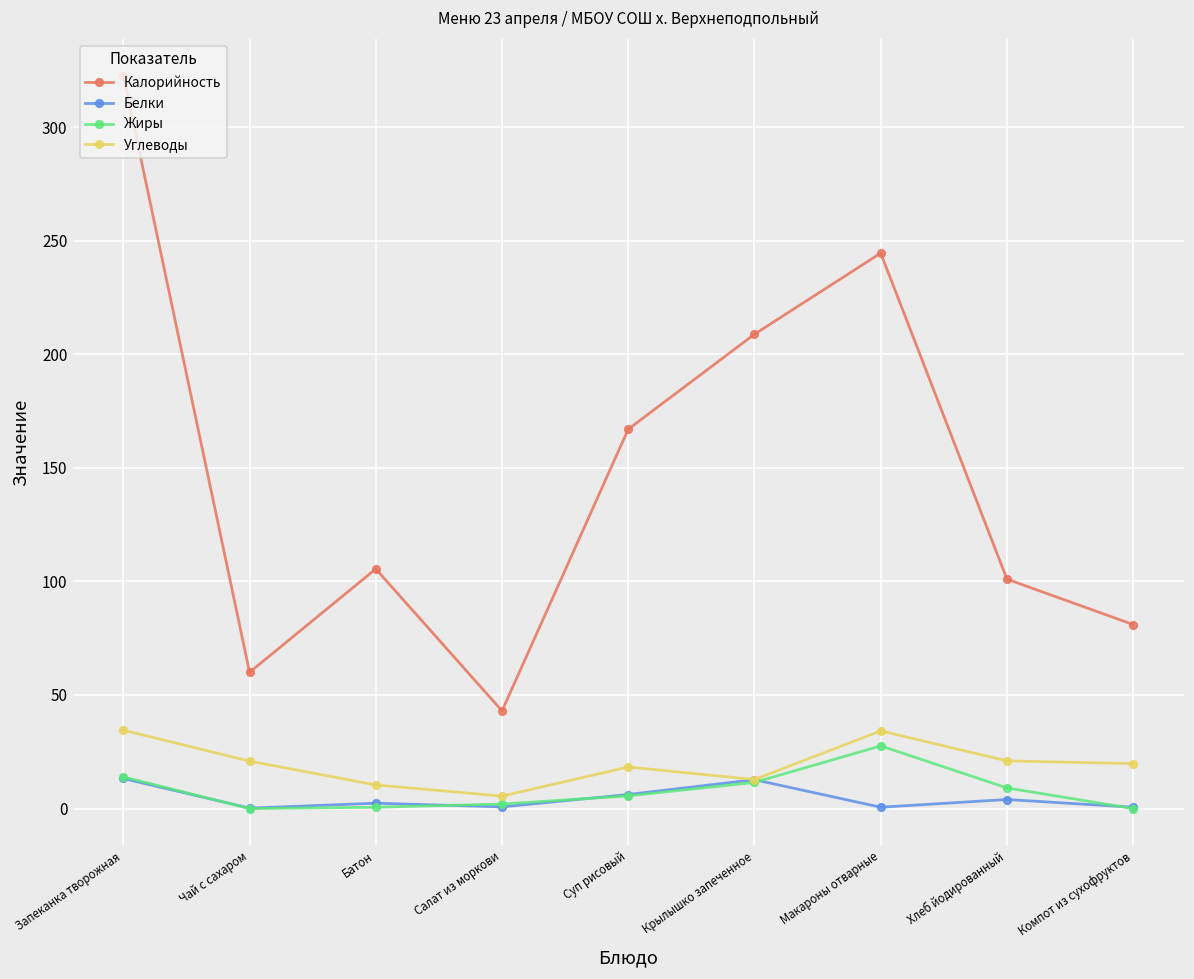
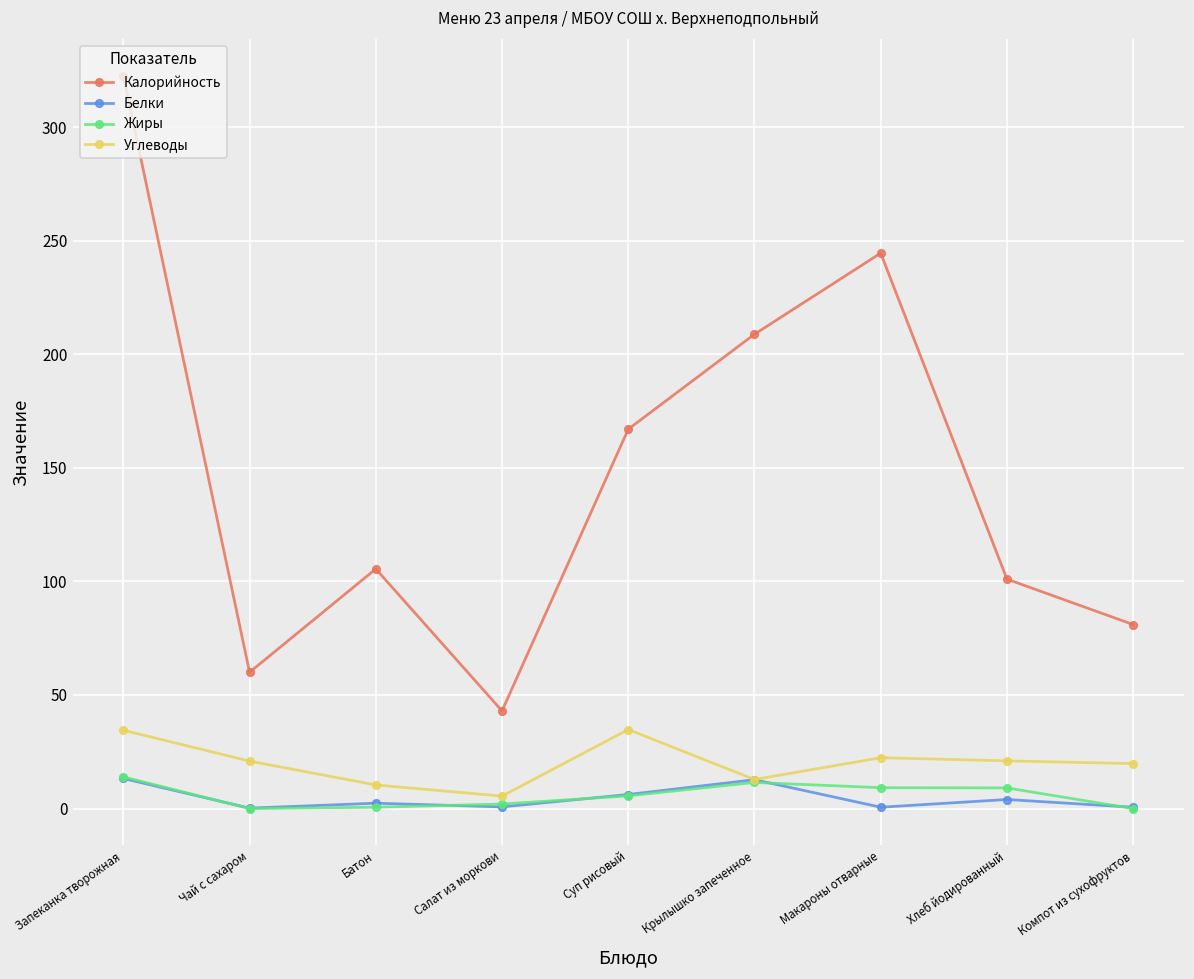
  {
    "Калорийность": {
      "Чай с сахаром": 60,
      "Батон": 106,
      "Салат из моркови": 43,
      "Суп рисовый": 167,
      "Крылышко запеченное": 209,
      "Макароны отварные": 245,
      "Хлеб йодированный": 101,
      "Компот из сухофруктов": 81
    },
    "Белки": {
      "Батон": 2,
      "Салат из моркови": 1,
      "Макароны отварные": 1,
      "Хлеб йодированный": 4
    },
    "Жиры": {
      "Батон": 1,
      "Салат из моркови": 2,
-     "Макароны отварные": 28,
+     "Макароны отварные": 9,
      "Хлеб йодированный": 9
    },
    "Углеводы": {
      "Запеканка творожная": 35,
      "Чай с сахаром": 21,
      "Батон": 10,
      "Салат из моркови": 6,
-     "Суп рисовый": 18,
-     "Макароны отварные": 34,
+     "Суп рисовый": 35,
+     "Макароны отварные": 22,
      "Хлеб йодированный": 21,
      "Компот из сухофруктов": 20
    }
  }
